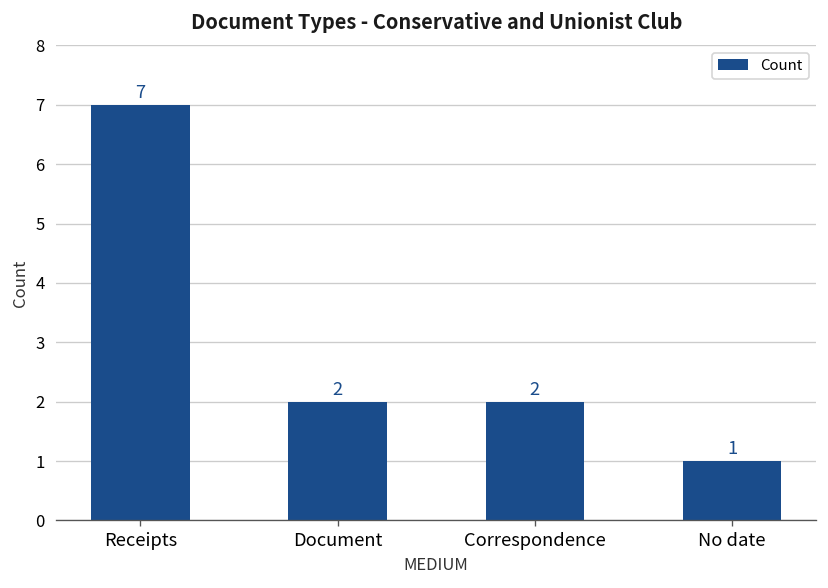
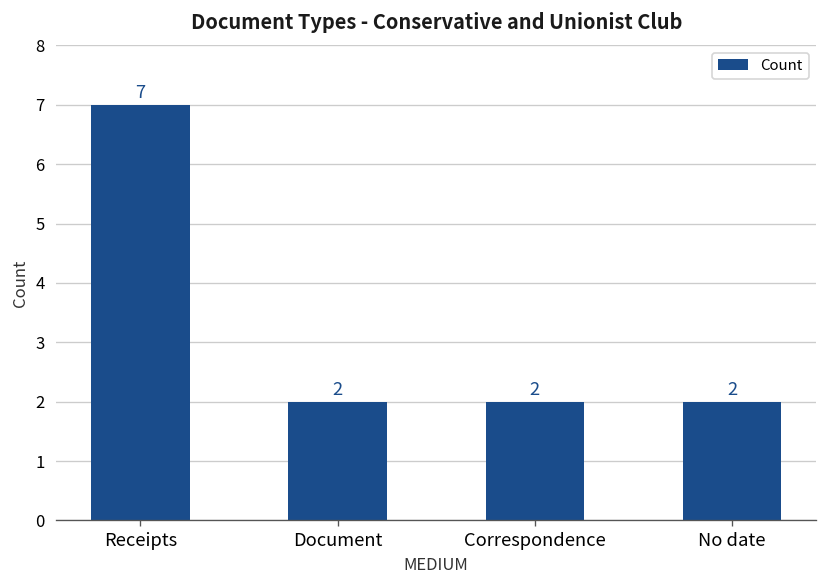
  {
    "Receipts": 7,
    "Document": 2,
    "Correspondence": 2,
-   "No date": 1
+   "No date": 2
  }
